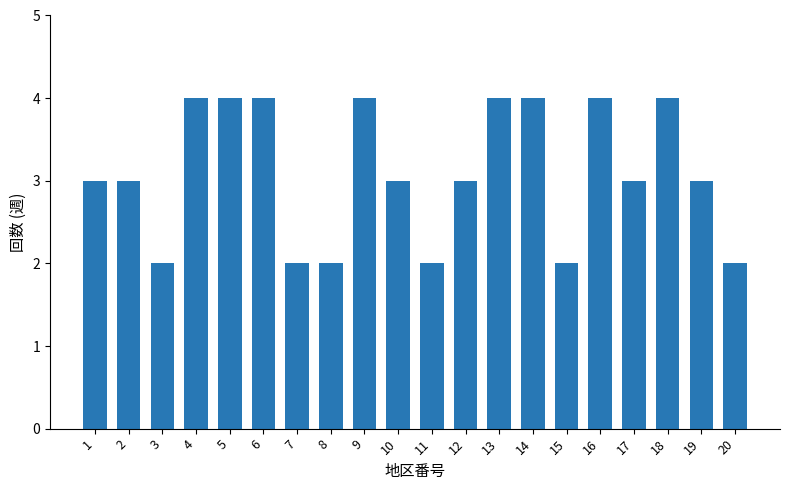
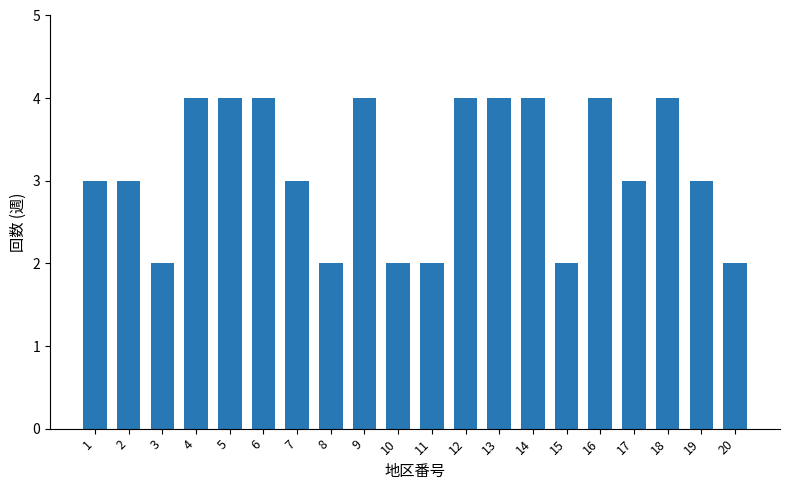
  {
    "1": 3,
    "2": 3,
    "3": 2,
    "4": 4,
    "5": 4,
    "6": 4,
-   "7": 2,
+   "7": 3,
    "8": 2,
    "9": 4,
-   "10": 3,
+   "10": 2,
    "11": 2,
-   "12": 3,
+   "12": 4,
    "13": 4,
    "14": 4,
    "15": 2,
    "16": 4,
    "17": 3,
    "18": 4,
    "19": 3,
    "20": 2
  }
